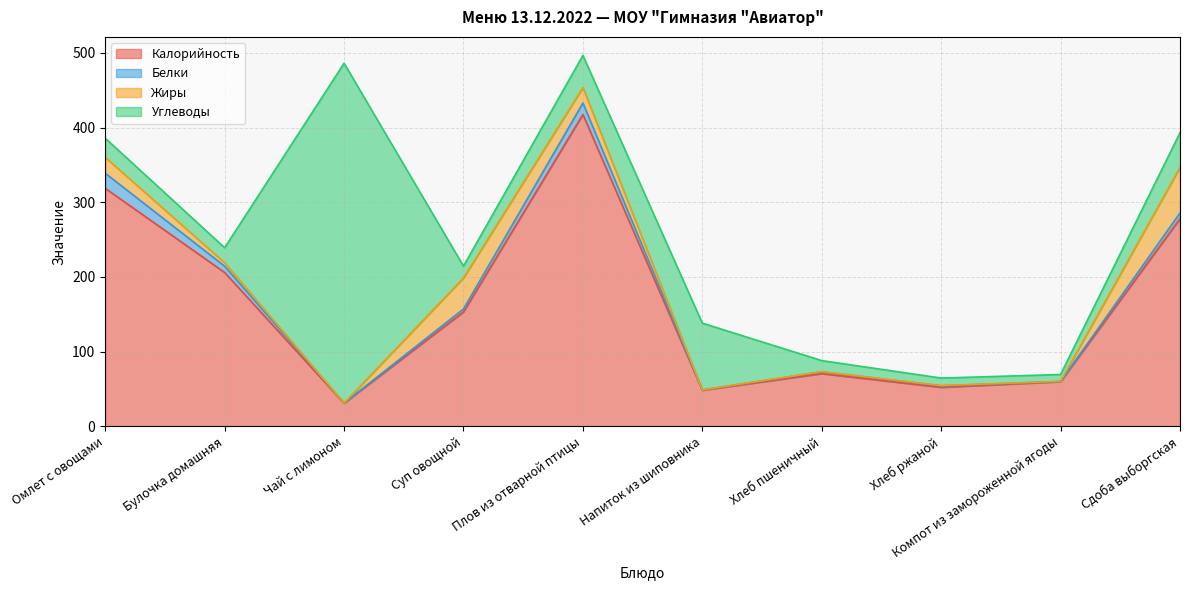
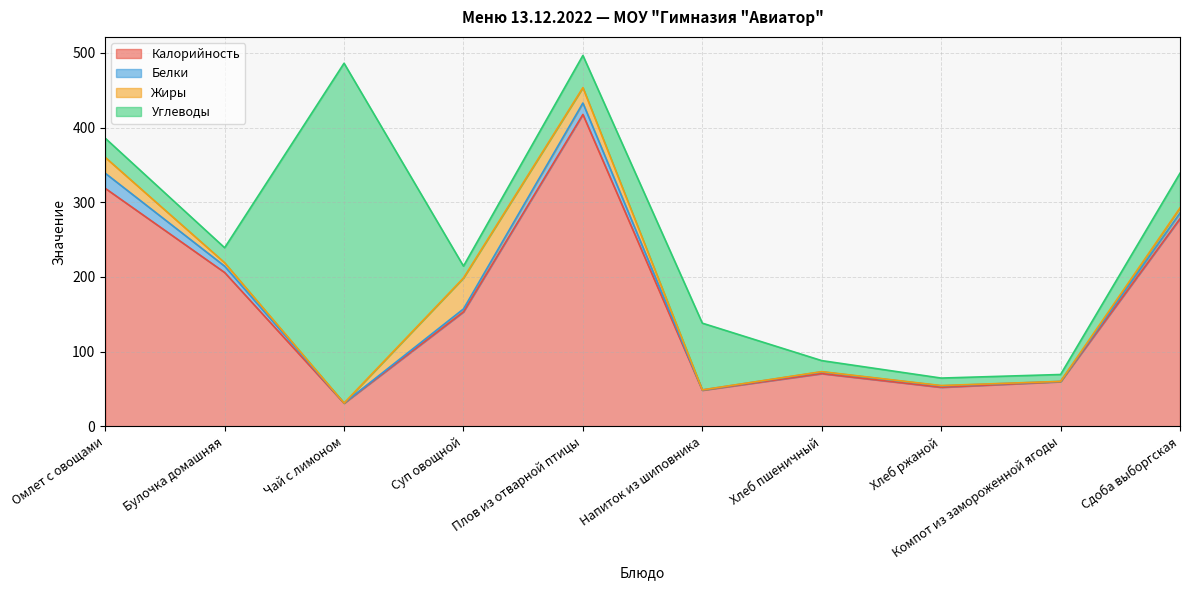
  {
    "Калорийность": {
      "Омлет с овощами": 320,
      "Булочка домашняя": 210,
      "Суп овощной": 150,
      "Плов из отварной птицы": 420,
      "Сдоба выборгская": 280
    },
    "Белки": {
      "Омлет с овощами": 20,
      "Булочка домашняя": 10,
      "Суп овощной": 0,
      "Плов из отварной птицы": 20,
      "Сдоба выборгская": 10
    },
    "Жиры": {
      "Омлет с овощами": 20,
      "Булочка домашняя": 0,
      "Суп овощной": 40,
      "Плов из отварной птицы": 20,
-     "Сдоба выборгская": 60
+     "Сдоба выборгская": 10
    },
    "Углеводы": {
      "Омлет с овощами": 30,
      "Булочка домашняя": 20,
      "Чай с лимоном": 450,
      "Суп овощной": 20,
      "Плов из отварной птицы": 40,
      "Напиток из шиповника": 90,
      "Хлеб пшеничный": 10,
      "Хлеб ржаной": 10,
      "Компот из замороженной ягоды": 10,
      "Сдоба выборгская": 50
    }
  }
